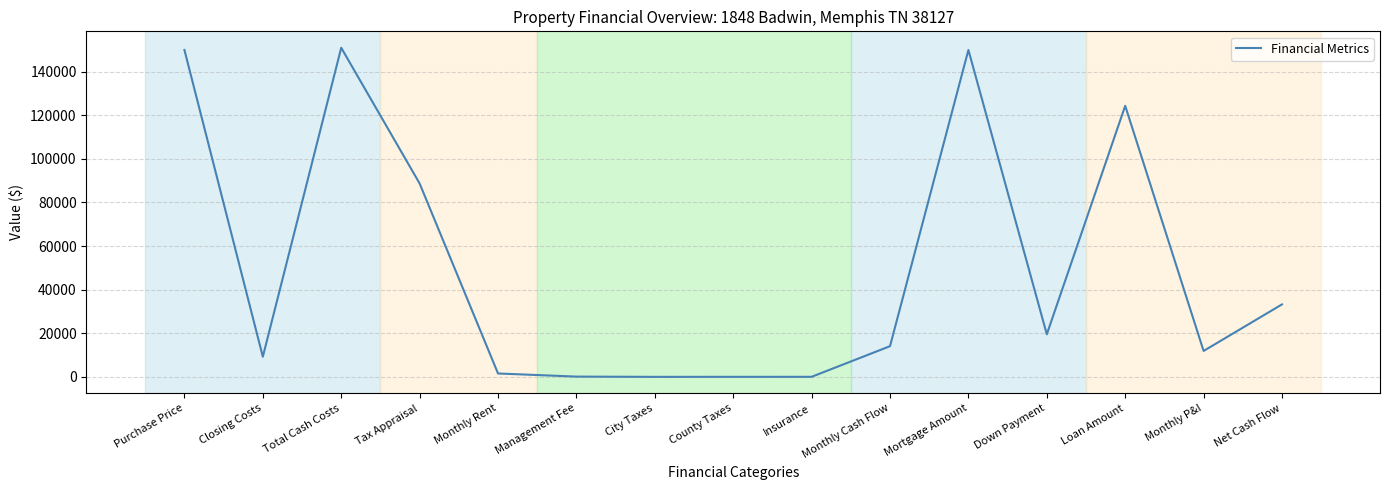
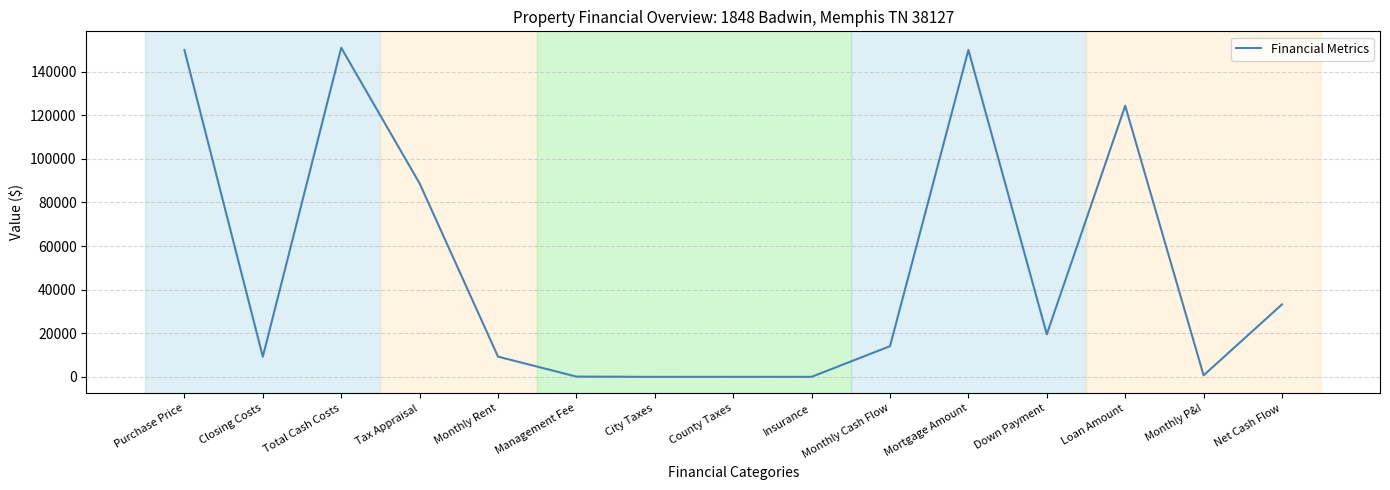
  {
    "Purchase Price": 150000,
    "Closing Costs": 9000,
    "Total Cash Costs": 151000,
    "Tax Appraisal": 89000,
-   "Monthly Rent": 2000,
+   "Monthly Rent": 9000,
    "Management Fee": 0,
    "City Taxes": 0,
    "County Taxes": 0,
    "Insurance": 0,
    "Monthly Cash Flow": 14000,
    "Mortgage Amount": 150000,
    "Down Payment": 20000,
    "Loan Amount": 124000,
-   "Monthly P&I": 12000,
+   "Monthly P&I": 1000,
    "Net Cash Flow": 33000
  }
